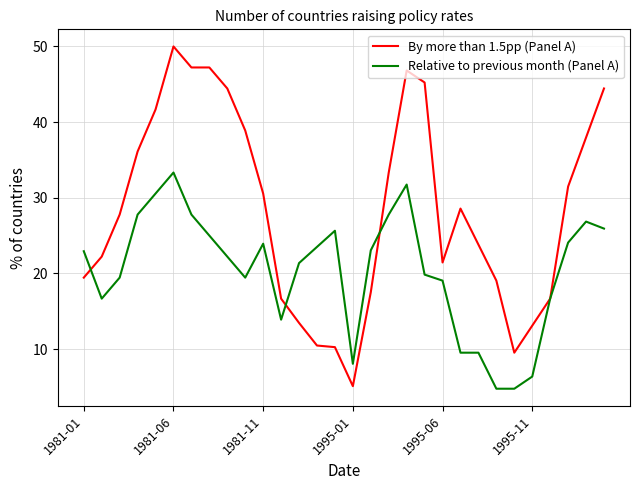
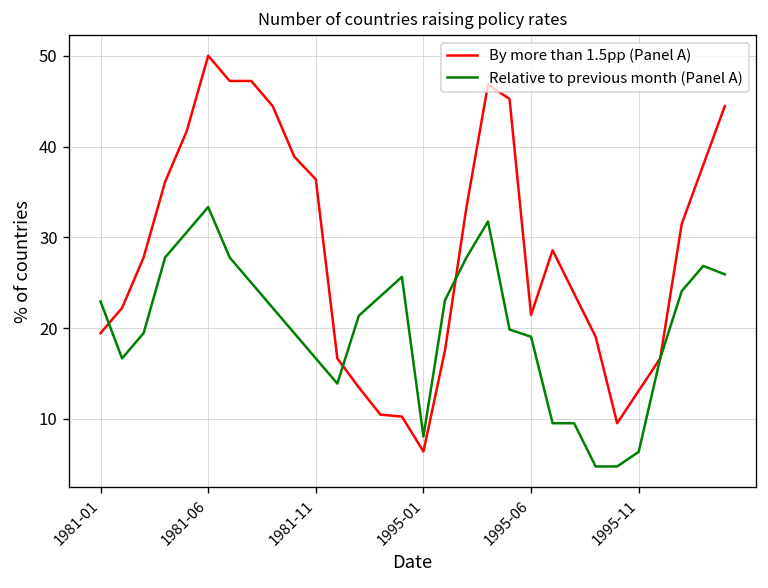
  {
    "By more than 1.5pp (Panel A)": {
      "1981-01": 19,
      "1981-06": 50,
-     "1981-11": 31,
-     "1995-01": 5,
+     "1981-11": 36,
+     "1995-01": 6,
      "1995-06": 21,
      "1995-11": 13
    },
    "Relative to previous month (Panel A)": {
      "1981-01": 23,
      "1981-06": 33,
-     "1981-11": 24,
+     "1981-11": 17,
      "1995-01": 8,
      "1995-06": 19,
      "1995-11": 6
    }
  }
